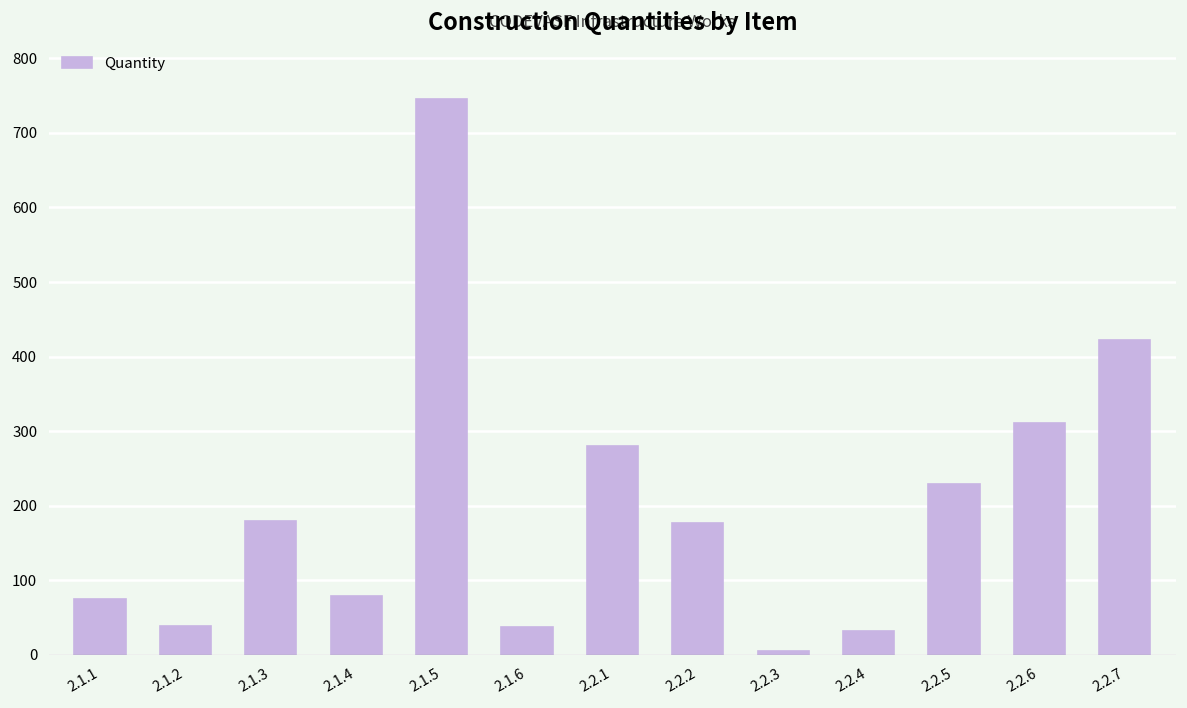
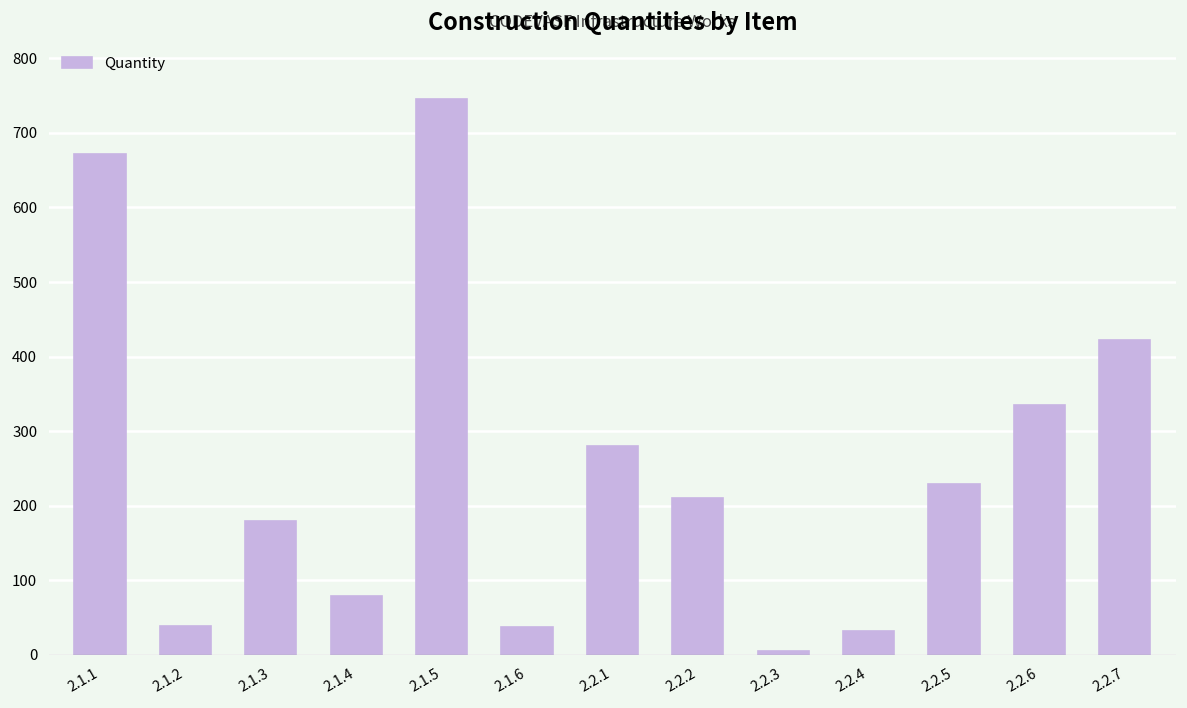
  {
-   "2.1.1": 70,
+   "2.1.1": 670,
    "2.1.2": 40,
    "2.1.3": 180,
    "2.1.4": 80,
    "2.1.5": 750,
    "2.1.6": 40,
    "2.2.1": 280,
-   "2.2.2": 180,
+   "2.2.2": 210,
    "2.2.3": 0,
    "2.2.4": 30,
    "2.2.5": 230,
-   "2.2.6": 310,
+   "2.2.6": 330,
    "2.2.7": 420
  }
